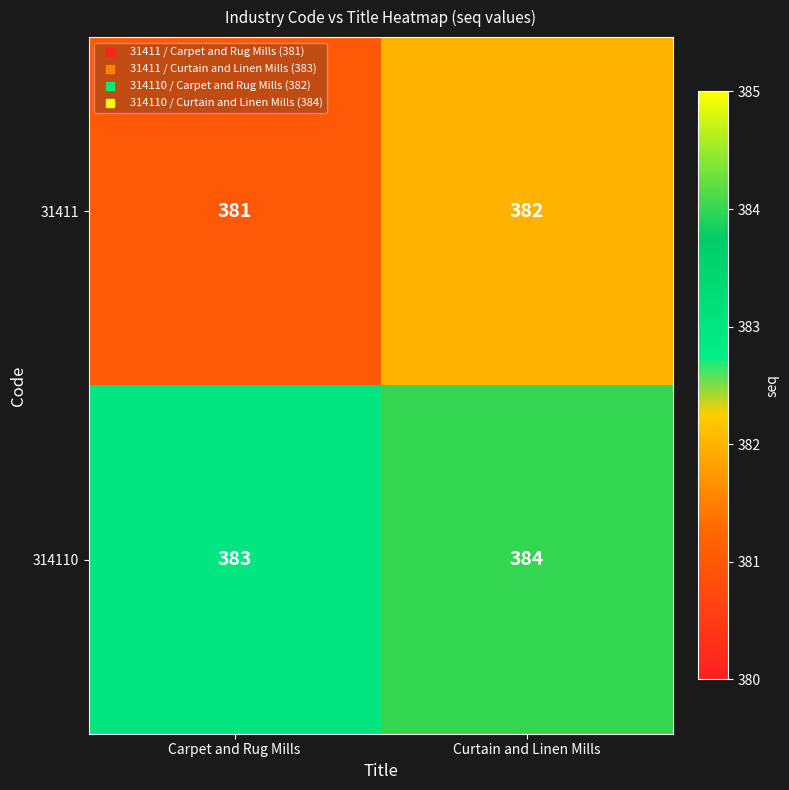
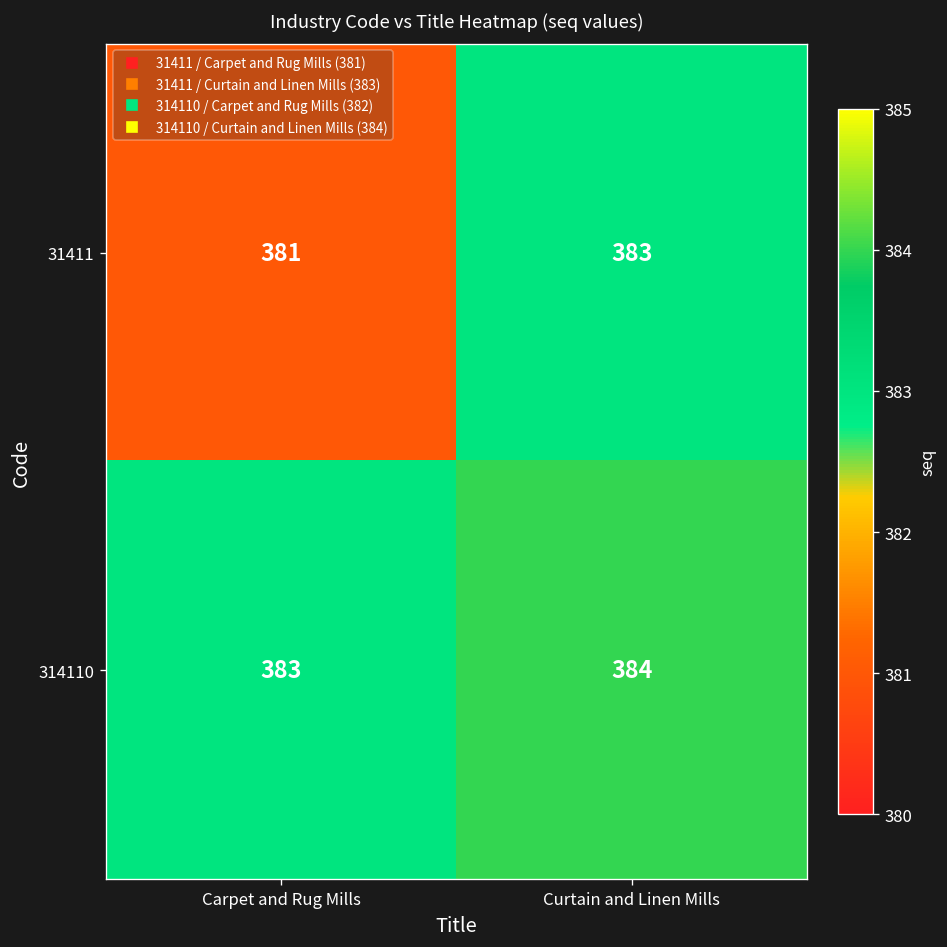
  {
    "31411": {
      "Carpet and Rug Mills": 381,
-     "Curtain and Linen Mills": 382
+     "Curtain and Linen Mills": 383
    },
    "314110": {
      "Carpet and Rug Mills": 383,
      "Curtain and Linen Mills": 384
    }
  }
